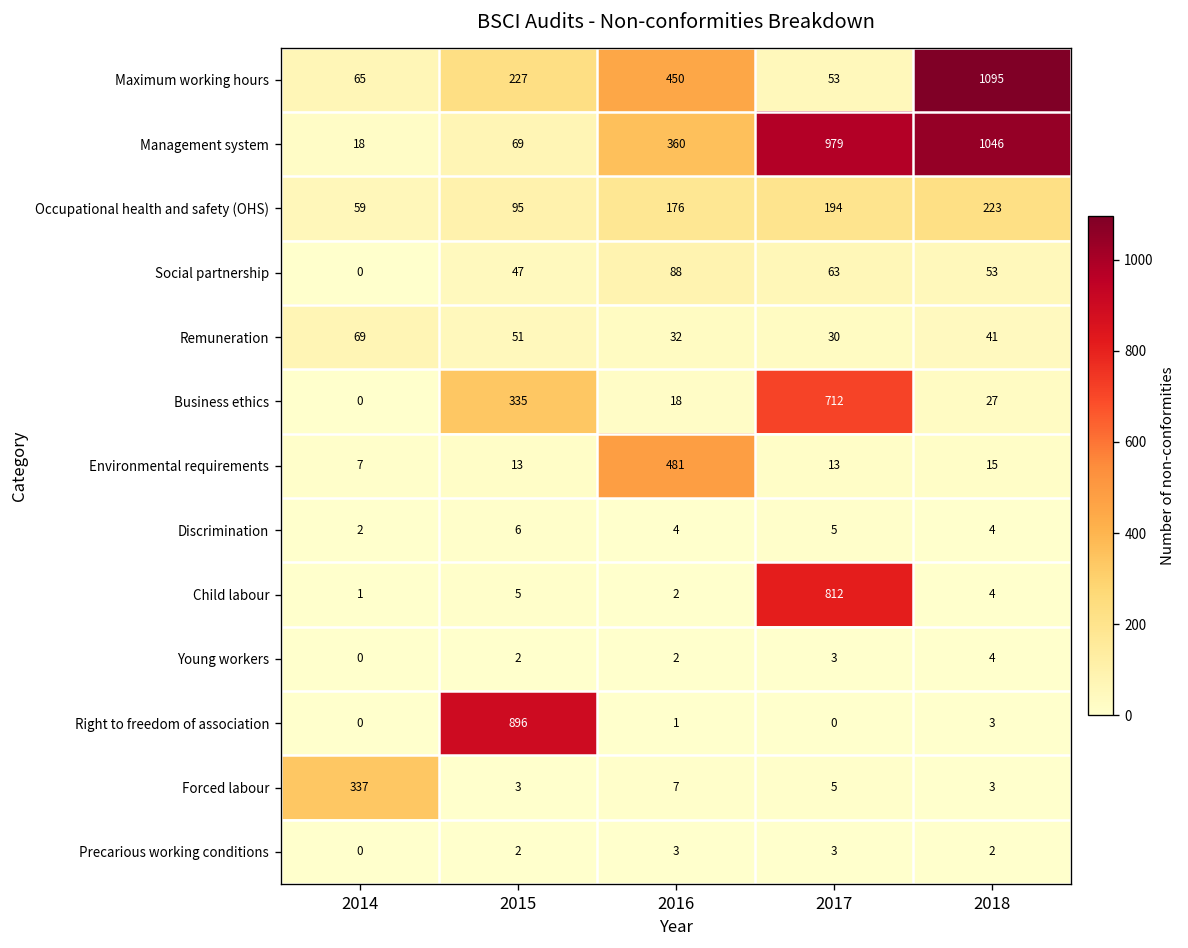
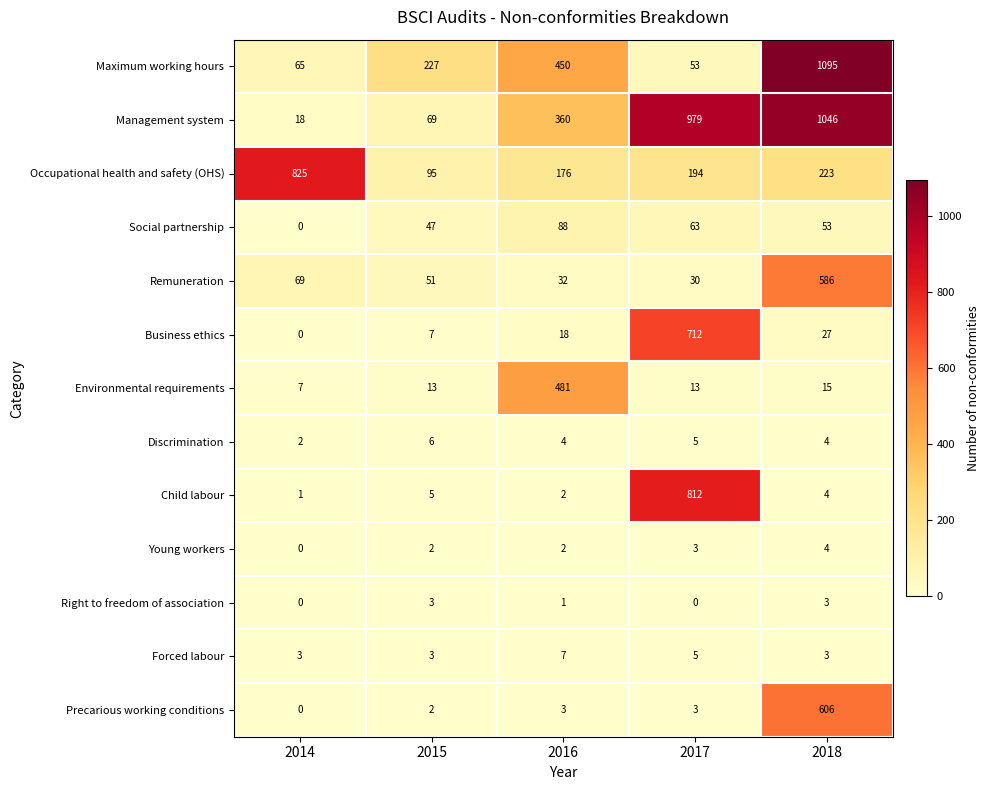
  {
    "Maximum working hours": {
      "2014": 65,
      "2015": 227,
      "2016": 450,
      "2017": 53,
      "2018": 1095
    },
    "Management system": {
      "2014": 18,
      "2015": 69,
      "2016": 360,
      "2017": 979,
      "2018": 1046
    },
    "Occupational health and safety (OHS)": {
-     "2014": 59,
+     "2014": 825,
      "2015": 95,
      "2016": 176,
      "2017": 194,
      "2018": 223
    },
    "Social partnership": {
      "2014": 0,
      "2015": 47,
      "2016": 88,
      "2017": 63,
      "2018": 53
    },
    "Remuneration": {
      "2014": 69,
      "2015": 51,
      "2016": 32,
      "2017": 30,
-     "2018": 41
+     "2018": 586
    },
    "Business ethics": {
      "2014": 0,
-     "2015": 335,
+     "2015": 7,
      "2016": 18,
      "2017": 712,
      "2018": 27
    },
    "Environmental requirements": {
      "2014": 7,
      "2015": 13,
      "2016": 481,
      "2017": 13,
      "2018": 15
    },
    "Discrimination": {
      "2014": 2,
      "2015": 6,
      "2016": 4,
      "2017": 5,
      "2018": 4
    },
    "Child labour": {
      "2014": 1,
      "2015": 5,
      "2016": 2,
      "2017": 812,
      "2018": 4
    },
    "Young workers": {
      "2014": 0,
      "2015": 2,
      "2016": 2,
      "2017": 3,
      "2018": 4
    },
    "Right to freedom of association": {
      "2014": 0,
-     "2015": 896,
+     "2015": 3,
      "2016": 1,
      "2017": 0,
      "2018": 3
    },
    "Forced labour": {
-     "2014": 337,
+     "2014": 3,
      "2015": 3,
      "2016": 7,
      "2017": 5,
      "2018": 3
    },
    "Precarious working conditions": {
      "2014": 0,
      "2015": 2,
      "2016": 3,
      "2017": 3,
-     "2018": 2
+     "2018": 606
    }
  }
